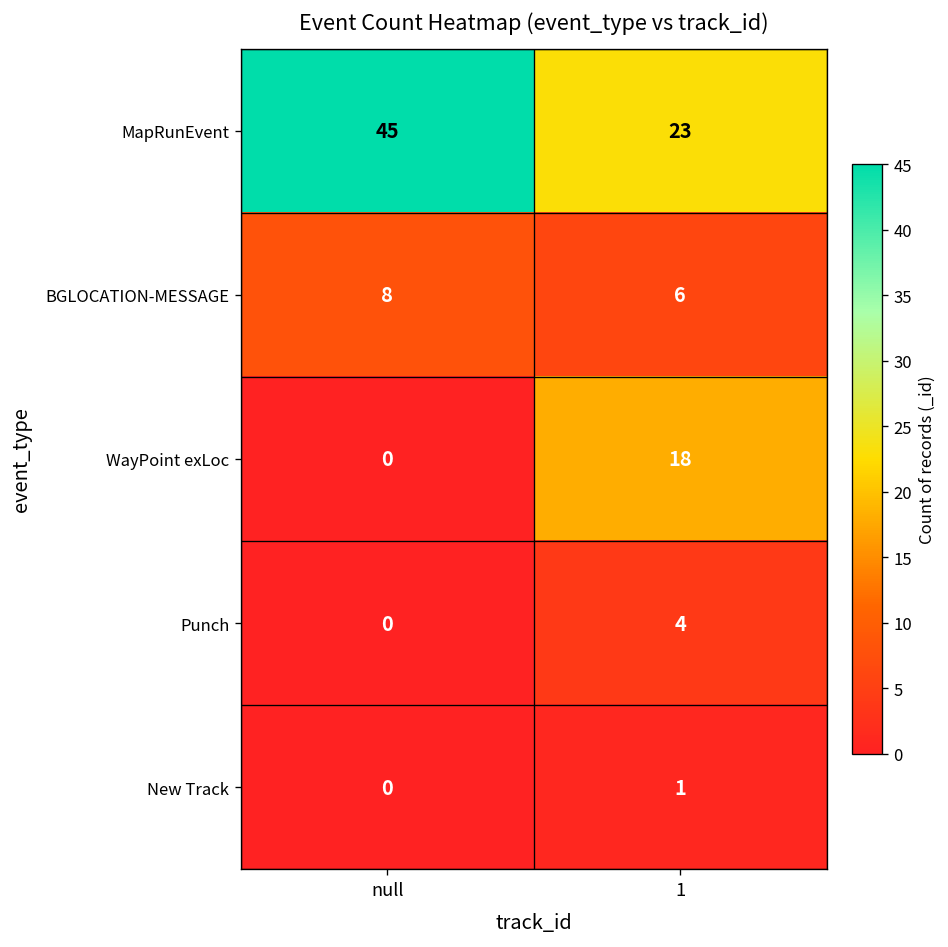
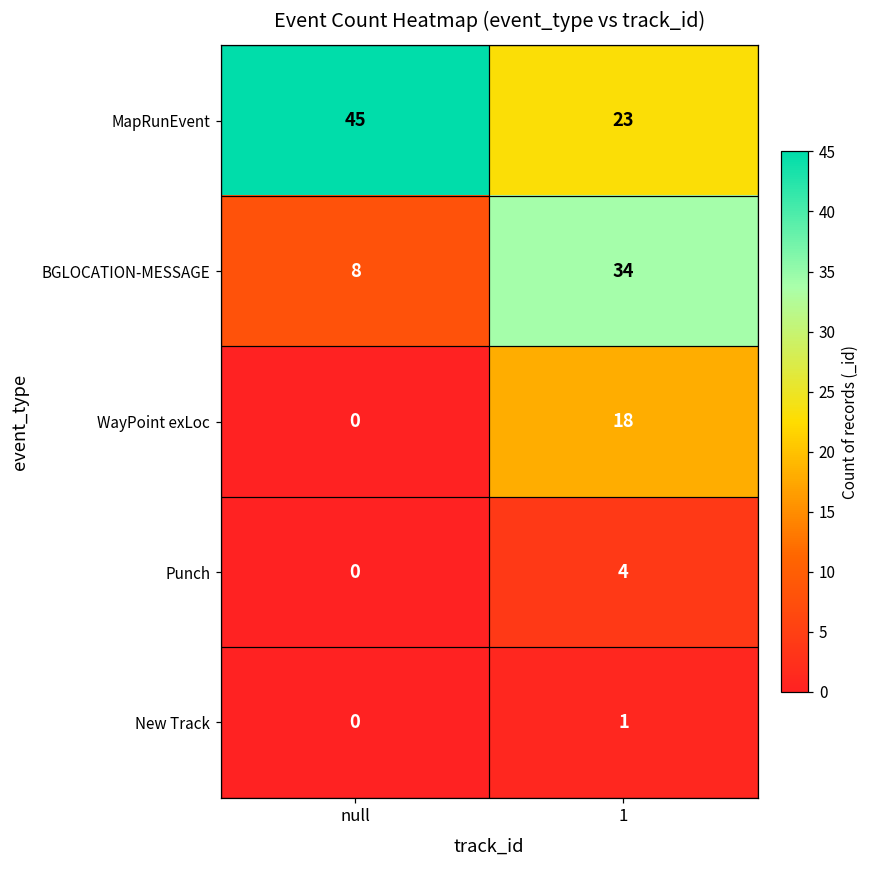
  {
    "MapRunEvent": {
      "null": 45,
      "1": 23
    },
    "BGLOCATION-MESSAGE": {
      "null": 8,
-     "1": 6
+     "1": 34
    },
    "WayPoint exLoc": {
      "null": 0,
      "1": 18
    },
    "Punch": {
      "null": 0,
      "1": 4
    },
    "New Track": {
      "null": 0,
      "1": 1
    }
  }
